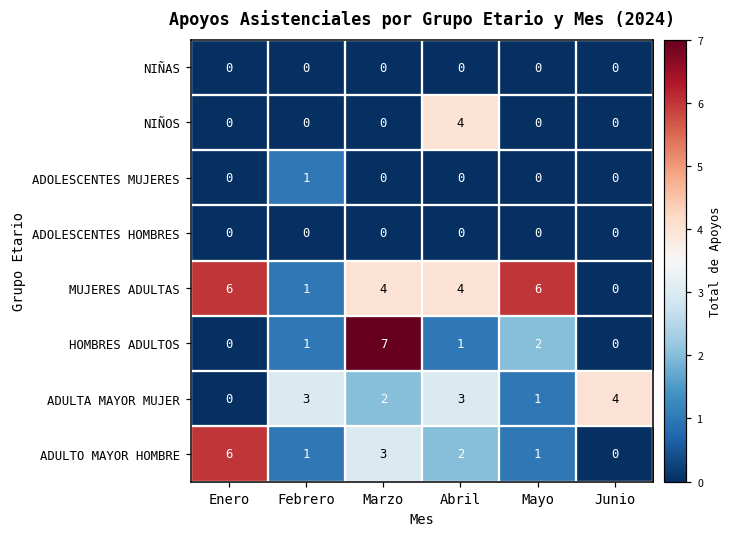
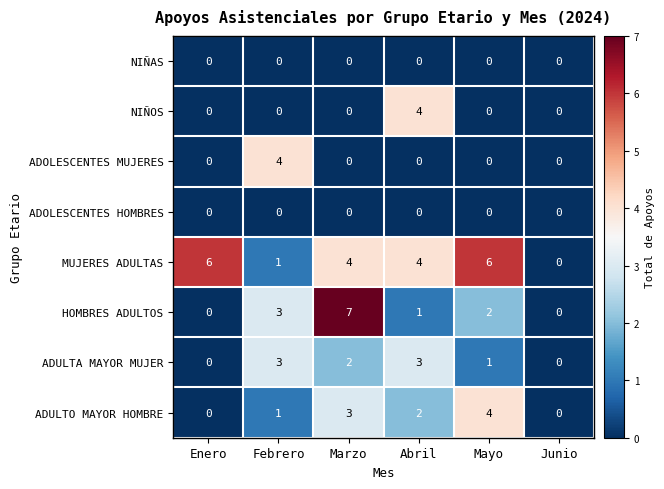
  {
    "NIÑAS": {
      "Enero": 0,
      "Febrero": 0,
      "Marzo": 0,
      "Abril": 0,
      "Mayo": 0,
      "Junio": 0
    },
    "NIÑOS": {
      "Enero": 0,
      "Febrero": 0,
      "Marzo": 0,
      "Abril": 4,
      "Mayo": 0,
      "Junio": 0
    },
    "ADOLESCENTES MUJERES": {
      "Enero": 0,
-     "Febrero": 1,
+     "Febrero": 4,
      "Marzo": 0,
      "Abril": 0,
      "Mayo": 0,
      "Junio": 0
    },
    "ADOLESCENTES HOMBRES": {
      "Enero": 0,
      "Febrero": 0,
      "Marzo": 0,
      "Abril": 0,
      "Mayo": 0,
      "Junio": 0
    },
    "MUJERES ADULTAS": {
      "Enero": 6,
      "Febrero": 1,
      "Marzo": 4,
      "Abril": 4,
      "Mayo": 6,
      "Junio": 0
    },
    "HOMBRES ADULTOS": {
      "Enero": 0,
-     "Febrero": 1,
+     "Febrero": 3,
      "Marzo": 7,
      "Abril": 1,
      "Mayo": 2,
      "Junio": 0
    },
    "ADULTA MAYOR MUJER": {
      "Enero": 0,
      "Febrero": 3,
      "Marzo": 2,
      "Abril": 3,
      "Mayo": 1,
-     "Junio": 4
+     "Junio": 0
    },
    "ADULTO MAYOR HOMBRE": {
-     "Enero": 6,
+     "Enero": 0,
      "Febrero": 1,
      "Marzo": 3,
      "Abril": 2,
-     "Mayo": 1,
+     "Mayo": 4,
      "Junio": 0
    }
  }
